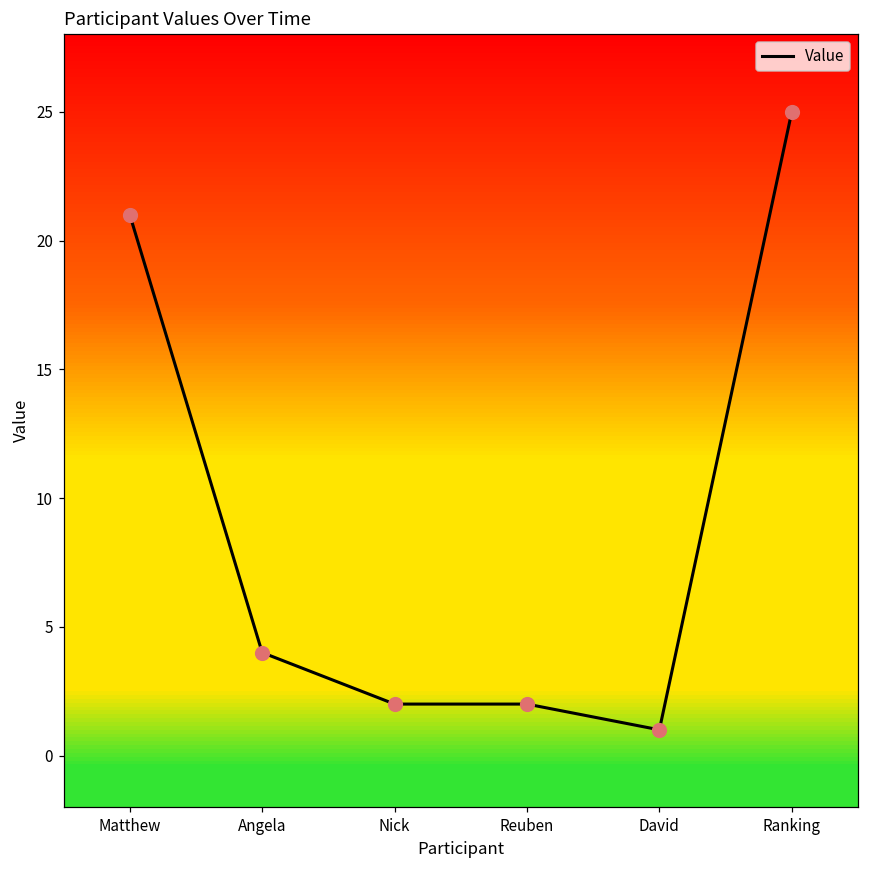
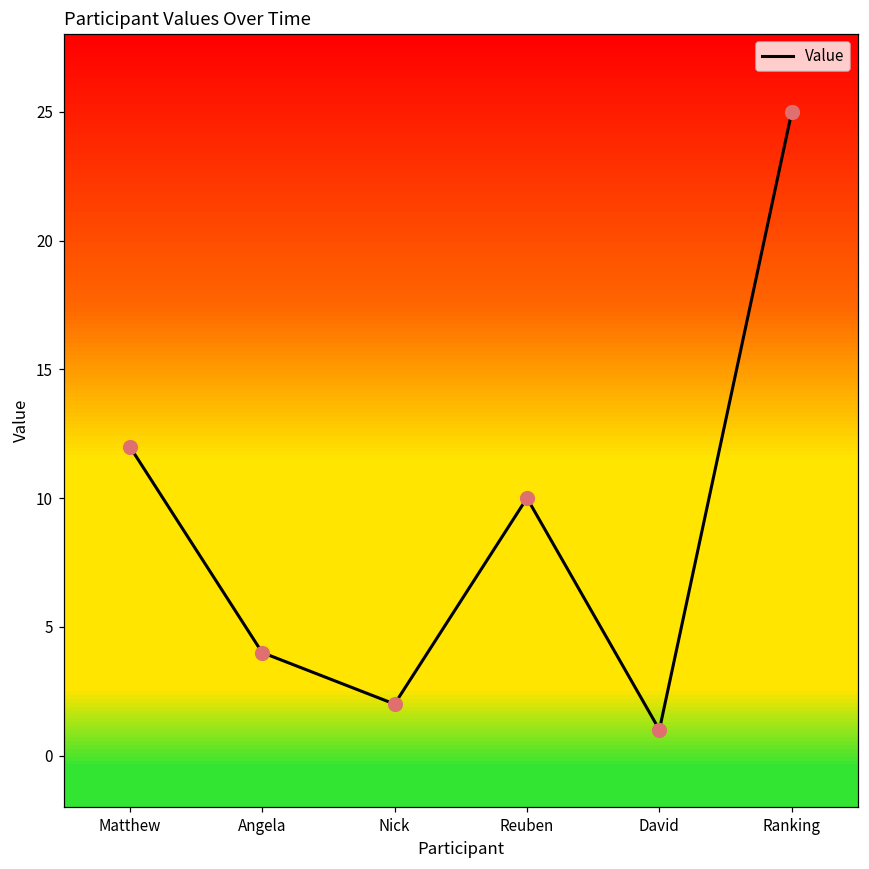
  {
-   "Matthew": 21,
+   "Matthew": 12,
    "Angela": 4,
    "Nick": 2,
-   "Reuben": 2,
+   "Reuben": 10,
    "David": 1,
    "Ranking": 25
  }
